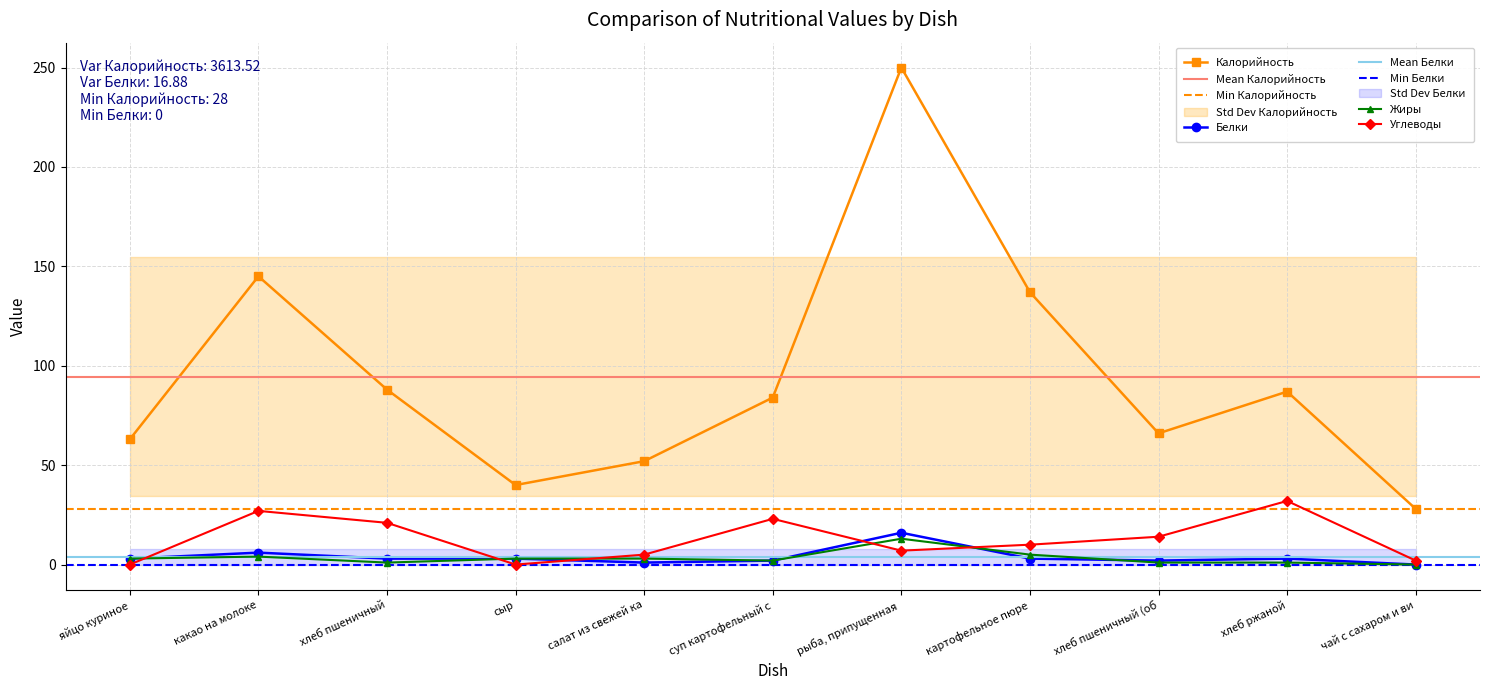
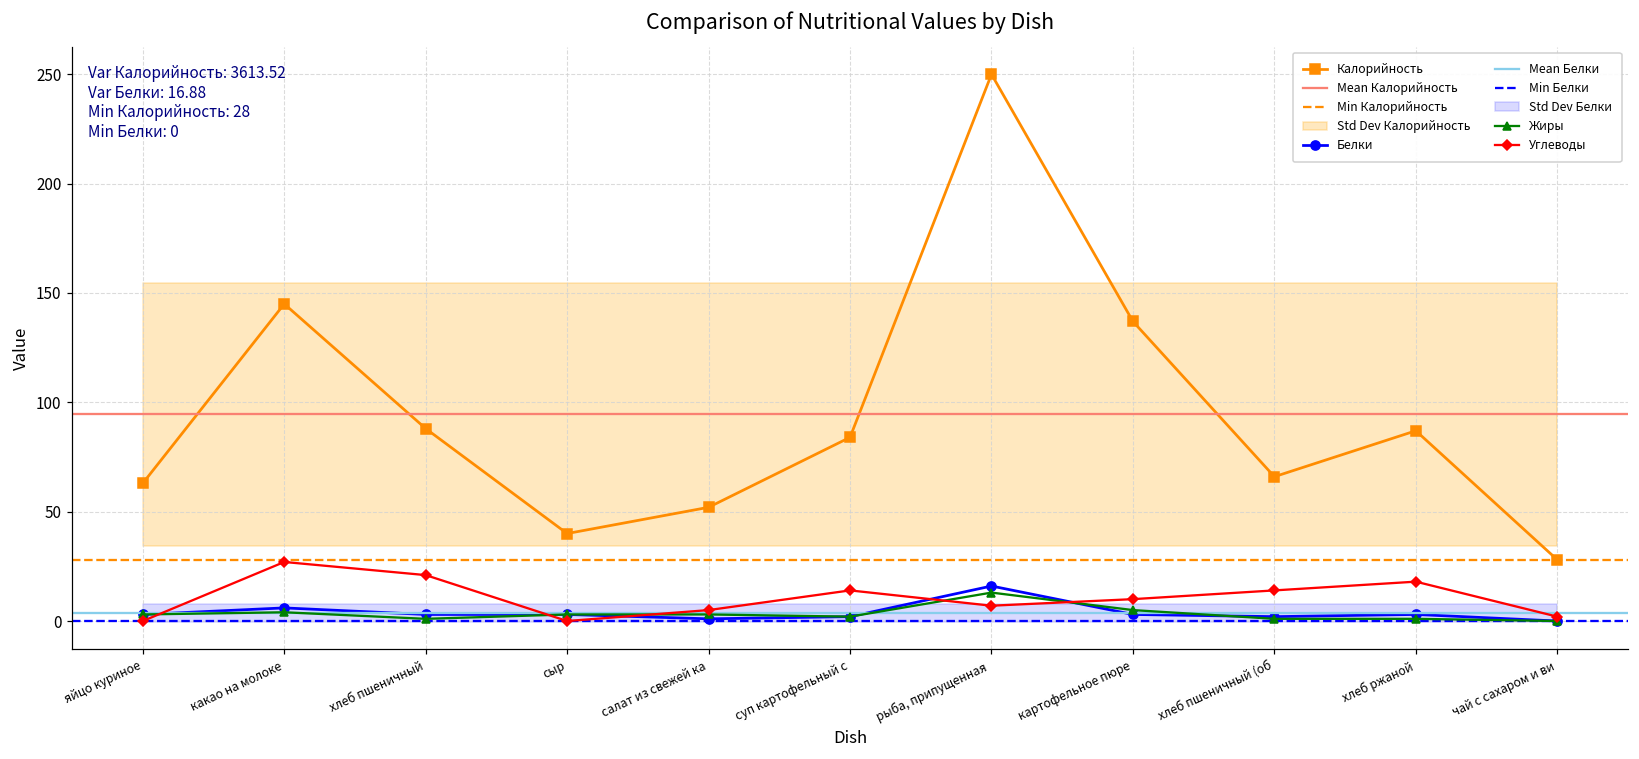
  {
    "Жиры": {
      "какао на молоке": 4,
      "хлеб пшеничный": 1,
      "салат из свежей ка": 3,
      "рыба, припущенная": 13,
      "картофельное пюре": 5,
      "хлеб ржаной": 1
    },
    "Углеводы": {
      "яйцо куриное": 0,
      "какао на молоке": 27,
      "хлеб пшеничный": 21,
      "сыр": 0,
      "салат из свежей ка": 5,
-     "суп картофельный с": 23,
+     "суп картофельный с": 14,
      "картофельное пюре": 10,
      "хлеб пшеничный (об": 14,
-     "хлеб ржаной": 32,
+     "хлеб ржаной": 18,
      "чай с сахаром и ви": 2
    }
  }
